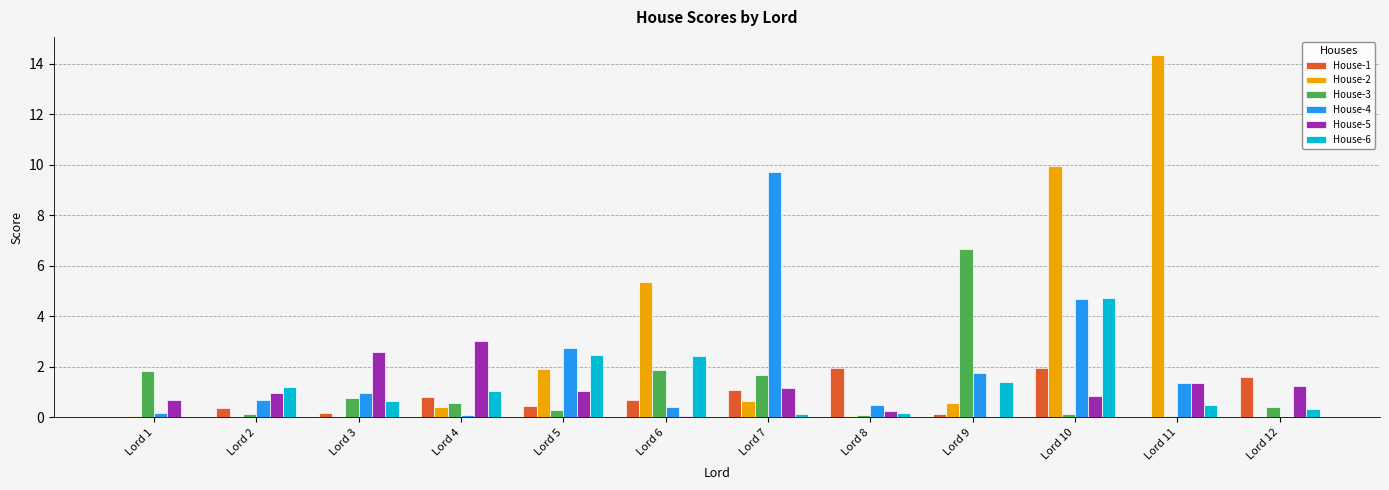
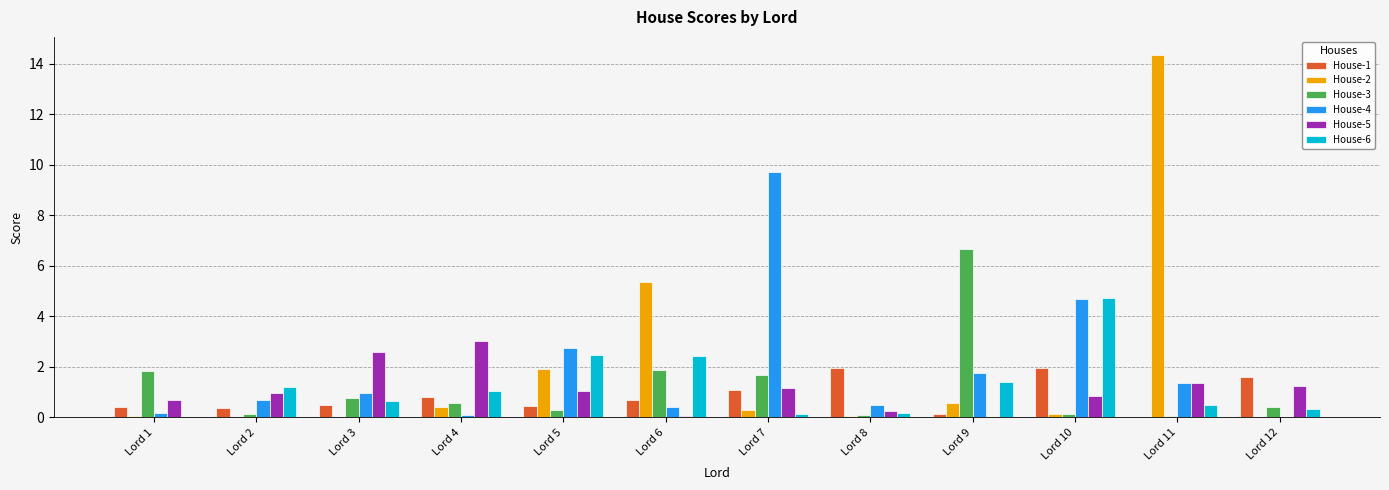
  {
    "House-1": {
-     "Lord 1": 0.0,
+     "Lord 1": 0.4,
      "Lord 2": 0.4,
-     "Lord 3": 0.2,
+     "Lord 3": 0.5,
      "Lord 4": 0.8,
      "Lord 5": 0.4,
      "Lord 6": 0.7,
      "Lord 7": 1.1,
      "Lord 8": 2.0,
      "Lord 9": 0.1,
      "Lord 10": 1.9,
      "Lord 12": 1.6
    },
    "House-2": {
      "Lord 4": 0.4,
      "Lord 5": 1.9,
      "Lord 6": 5.4,
-     "Lord 7": 0.6,
+     "Lord 7": 0.3,
      "Lord 9": 0.6,
-     "Lord 10": 10.0,
+     "Lord 10": 0.1,
      "Lord 11": 14.3
    },
    "House-3": {
      "Lord 1": 1.8,
      "Lord 2": 0.1,
      "Lord 3": 0.8,
      "Lord 4": 0.6,
      "Lord 5": 0.3,
      "Lord 6": 1.9,
      "Lord 7": 1.7,
      "Lord 9": 6.7,
      "Lord 10": 0.1,
      "Lord 12": 0.4
    },
    "House-5": {
      "Lord 1": 0.7,
      "Lord 2": 1.0,
      "Lord 3": 2.6,
      "Lord 4": 3.0,
      "Lord 5": 1.0,
      "Lord 7": 1.2,
      "Lord 8": 0.3,
      "Lord 10": 0.8,
      "Lord 11": 1.4,
      "Lord 12": 1.2
    }
  }
